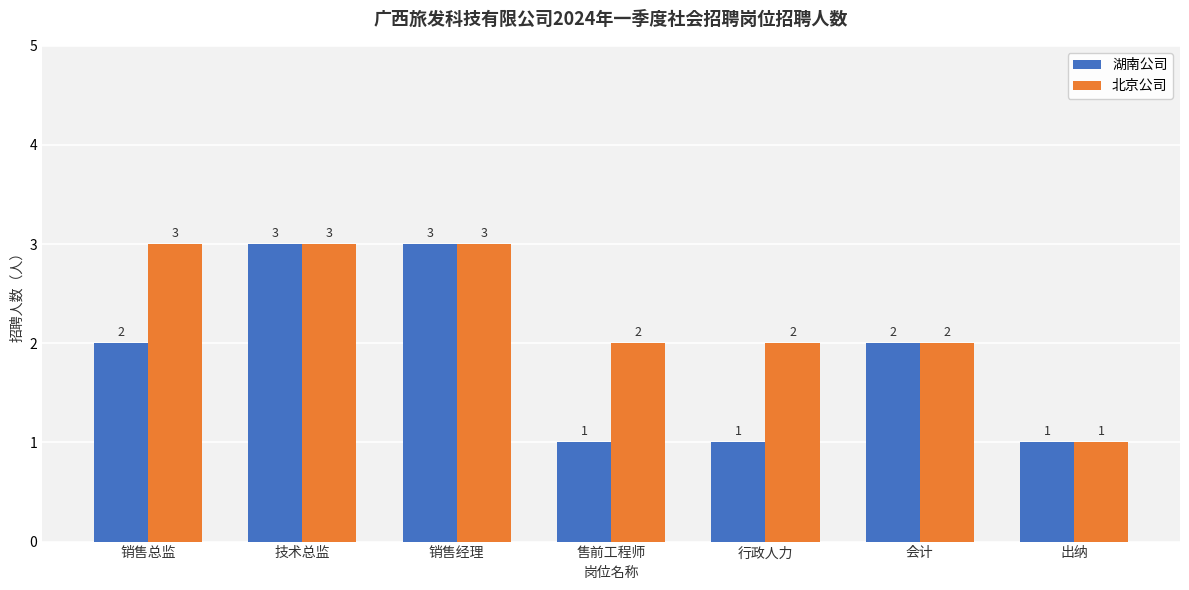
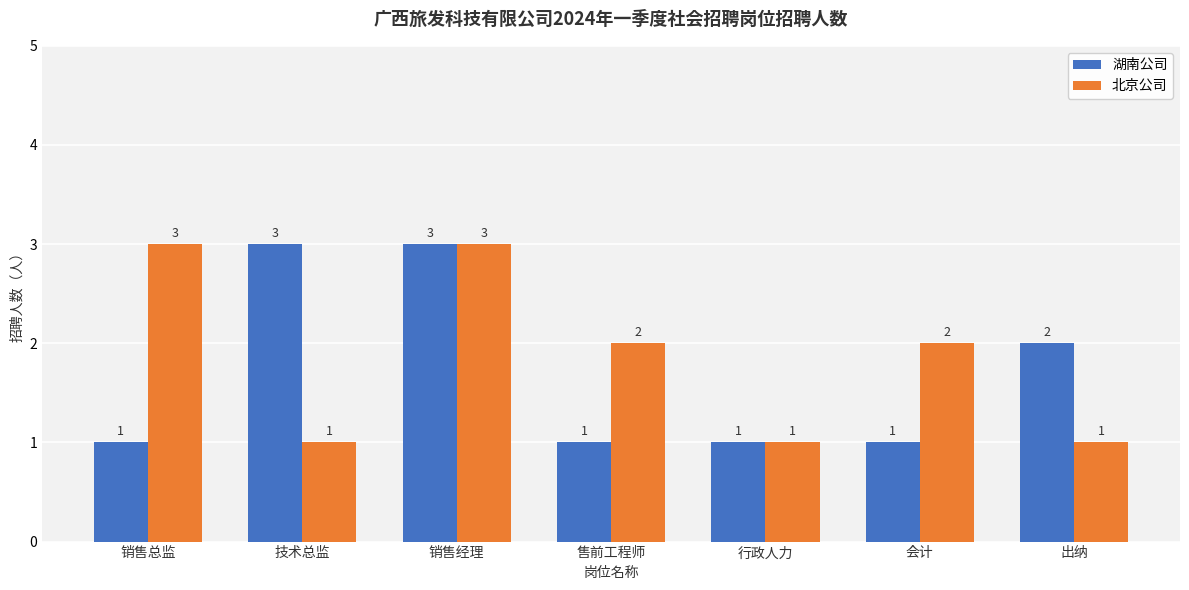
  {
    "湖南公司": {
-     "销售总监": 2,
+     "销售总监": 1,
      "技术总监": 3,
      "销售经理": 3,
      "售前工程师": 1,
      "行政人力": 1,
-     "会计": 2,
-     "出纳": 1
+     "会计": 1,
+     "出纳": 2
    },
    "北京公司": {
      "销售总监": 3,
-     "技术总监": 3,
+     "技术总监": 1,
      "销售经理": 3,
      "售前工程师": 2,
-     "行政人力": 2,
+     "行政人力": 1,
      "会计": 2,
      "出纳": 1
    }
  }
